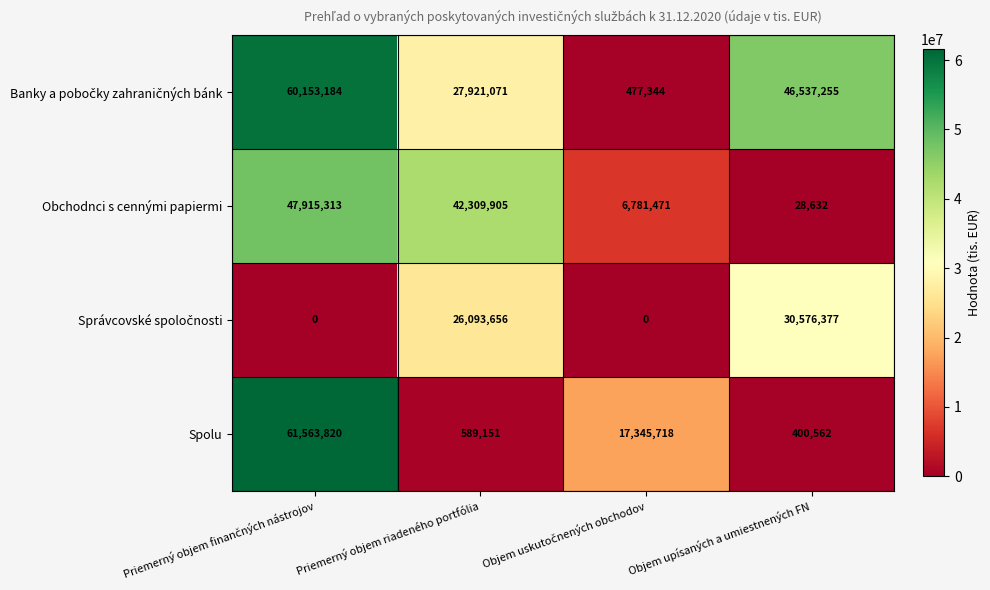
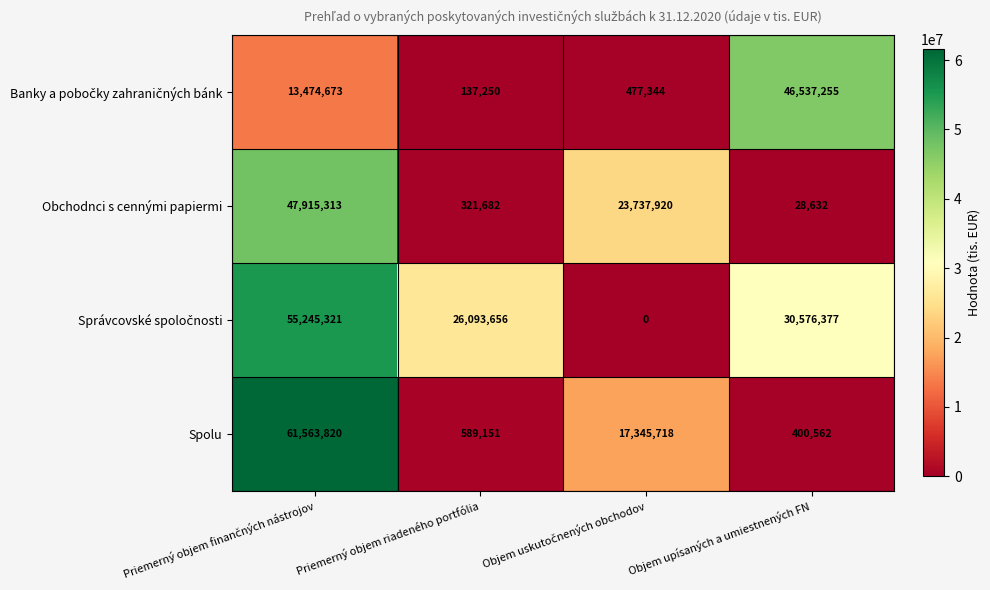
  {
    "Banky a pobočky zahraničných bánk": {
-     "Priemerný objem finančných nástrojov": "60,153,184",
-     "Priemerný objem riadeného portfólia": "27,921,071",
+     "Priemerný objem finančných nástrojov": "13,474,673",
+     "Priemerný objem riadeného portfólia": "137,250",
      "Objem uskutočnených obchodov": "477,344",
      "Objem upísaných a umiestnených FN": "46,537,255"
    },
    "Obchodnci s cennými papiermi": {
      "Priemerný objem finančných nástrojov": "47,915,313",
-     "Priemerný objem riadeného portfólia": "42,309,905",
-     "Objem uskutočnených obchodov": "6,781,471",
+     "Priemerný objem riadeného portfólia": "321,682",
+     "Objem uskutočnených obchodov": "23,737,920",
      "Objem upísaných a umiestnených FN": "28,632"
    },
    "Správcovské spoločnosti": {
-     "Priemerný objem finančných nástrojov": "0",
+     "Priemerný objem finančných nástrojov": "55,245,321",
      "Priemerný objem riadeného portfólia": "26,093,656",
      "Objem uskutočnených obchodov": "0",
      "Objem upísaných a umiestnených FN": "30,576,377"
    },
    "Spolu": {
      "Priemerný objem finančných nástrojov": "61,563,820",
      "Priemerný objem riadeného portfólia": "589,151",
      "Objem uskutočnených obchodov": "17,345,718",
      "Objem upísaných a umiestnených FN": "400,562"
    }
  }
